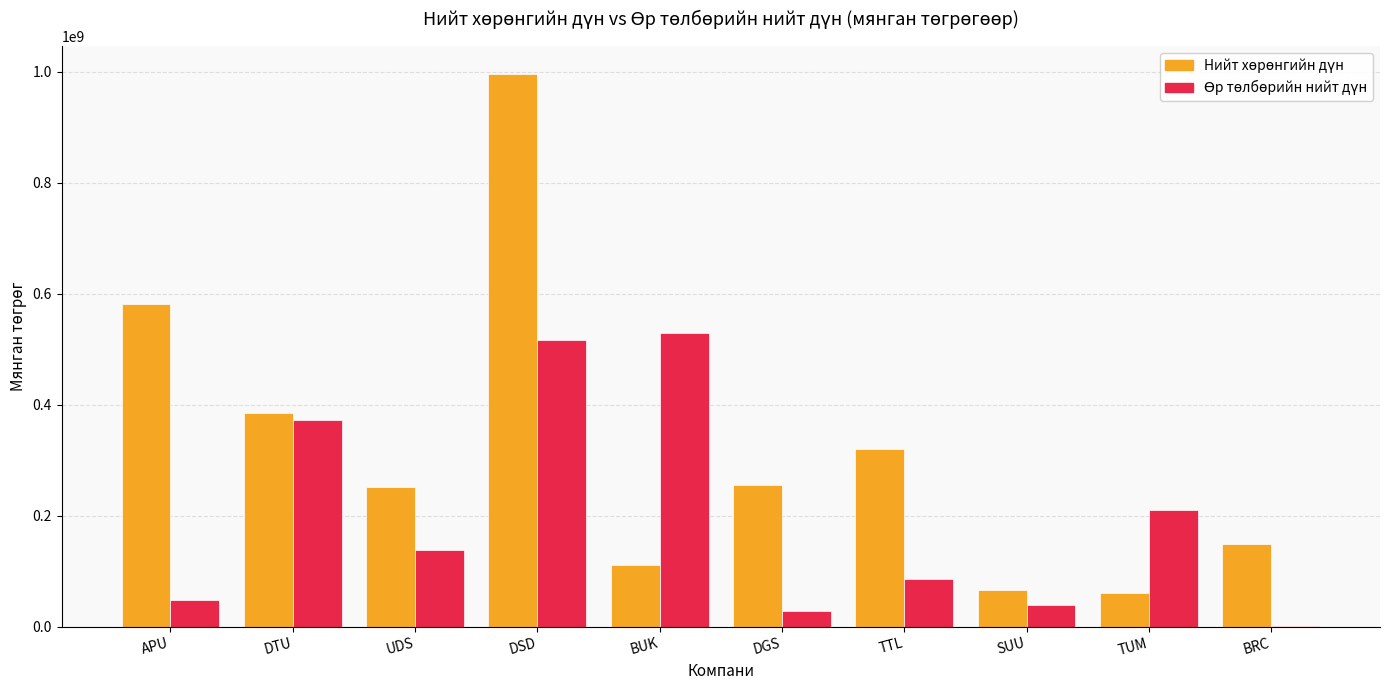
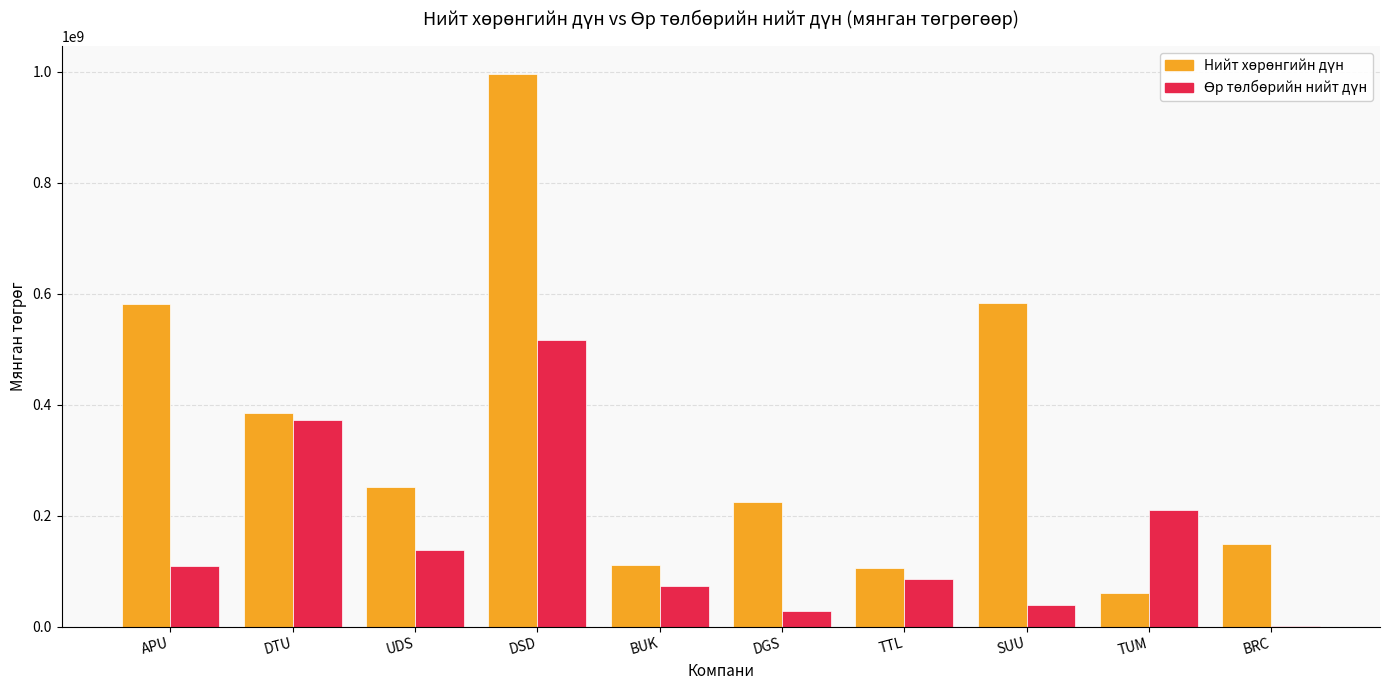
  {
    "Нийт хөрөнгийн дүн": {
      "APU": 580000000,
      "DTU": 390000000,
      "UDS": 250000000,
      "DSD": 1000000000,
      "BUK": 110000000,
-     "DGS": 260000000,
-     "TTL": 320000000,
-     "SUU": 70000000,
+     "DGS": 220000000,
+     "TTL": 110000000,
+     "SUU": 580000000,
      "TUM": 60000000,
      "BRC": 150000000
    },
    "Өр төлбөрийн нийт дүн": {
-     "APU": 50000000,
+     "APU": 110000000,
      "DTU": 370000000,
      "UDS": 140000000,
      "DSD": 520000000,
-     "BUK": 530000000,
+     "BUK": 70000000,
      "DGS": 30000000,
      "TTL": 90000000,
      "SUU": 40000000,
      "TUM": 210000000
    }
  }
